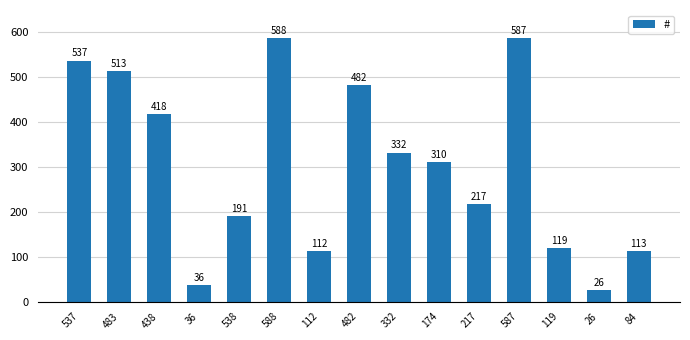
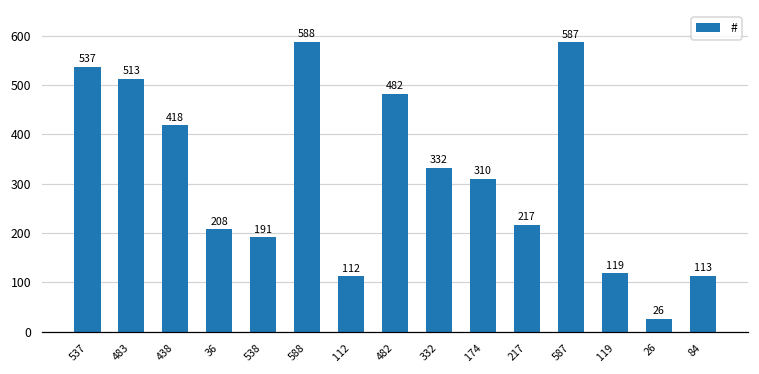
  {
    "537": 537,
    "483": 513,
    "438": 418,
-   "36": 36,
+   "36": 208,
    "538": 191,
    "588": 588,
    "112": 112,
    "482": 482,
    "332": 332,
    "174": 310,
    "217": 217,
    "587": 587,
    "119": 119,
    "26": 26,
    "84": 113
  }
